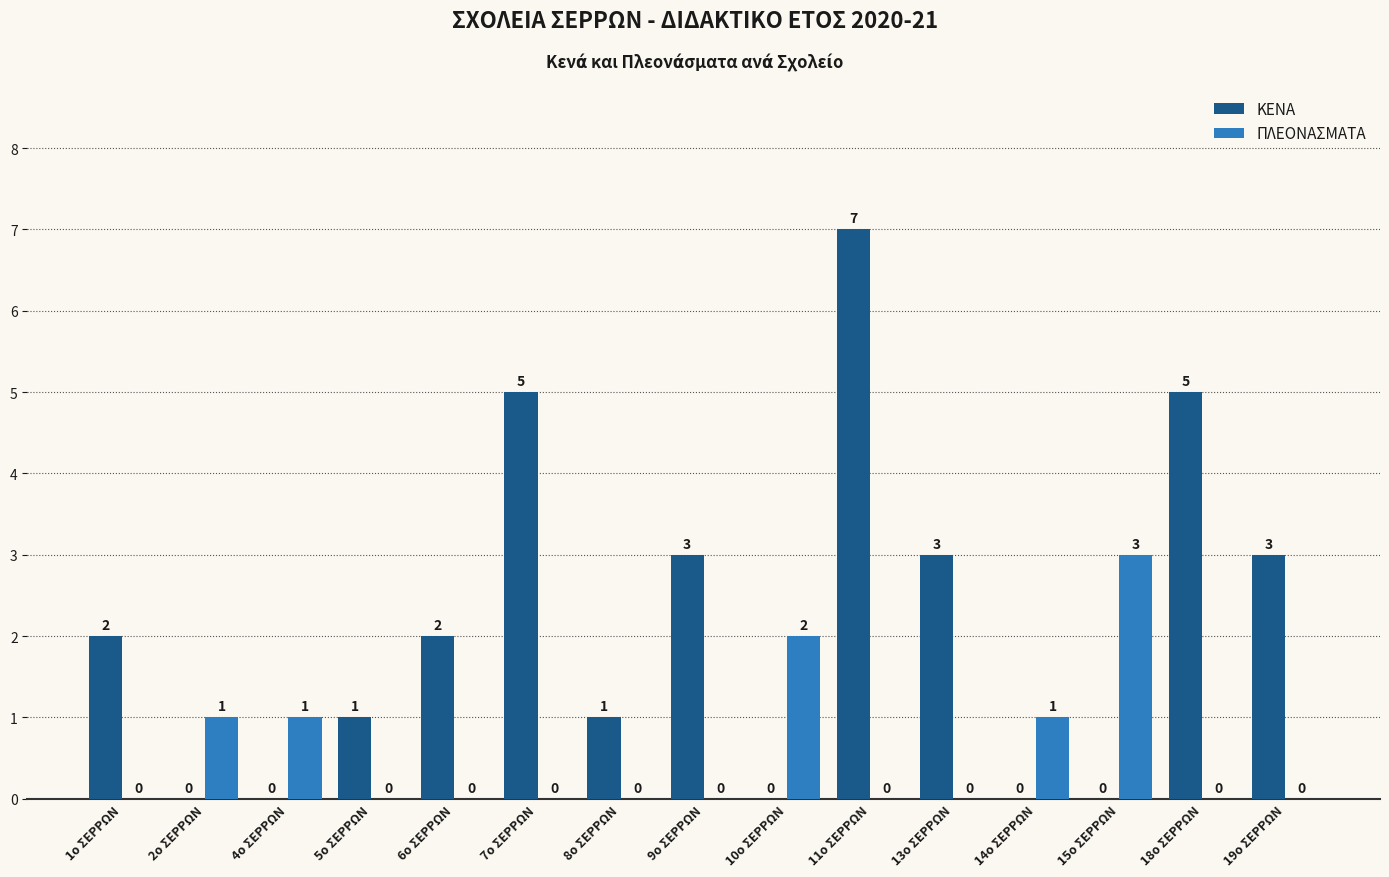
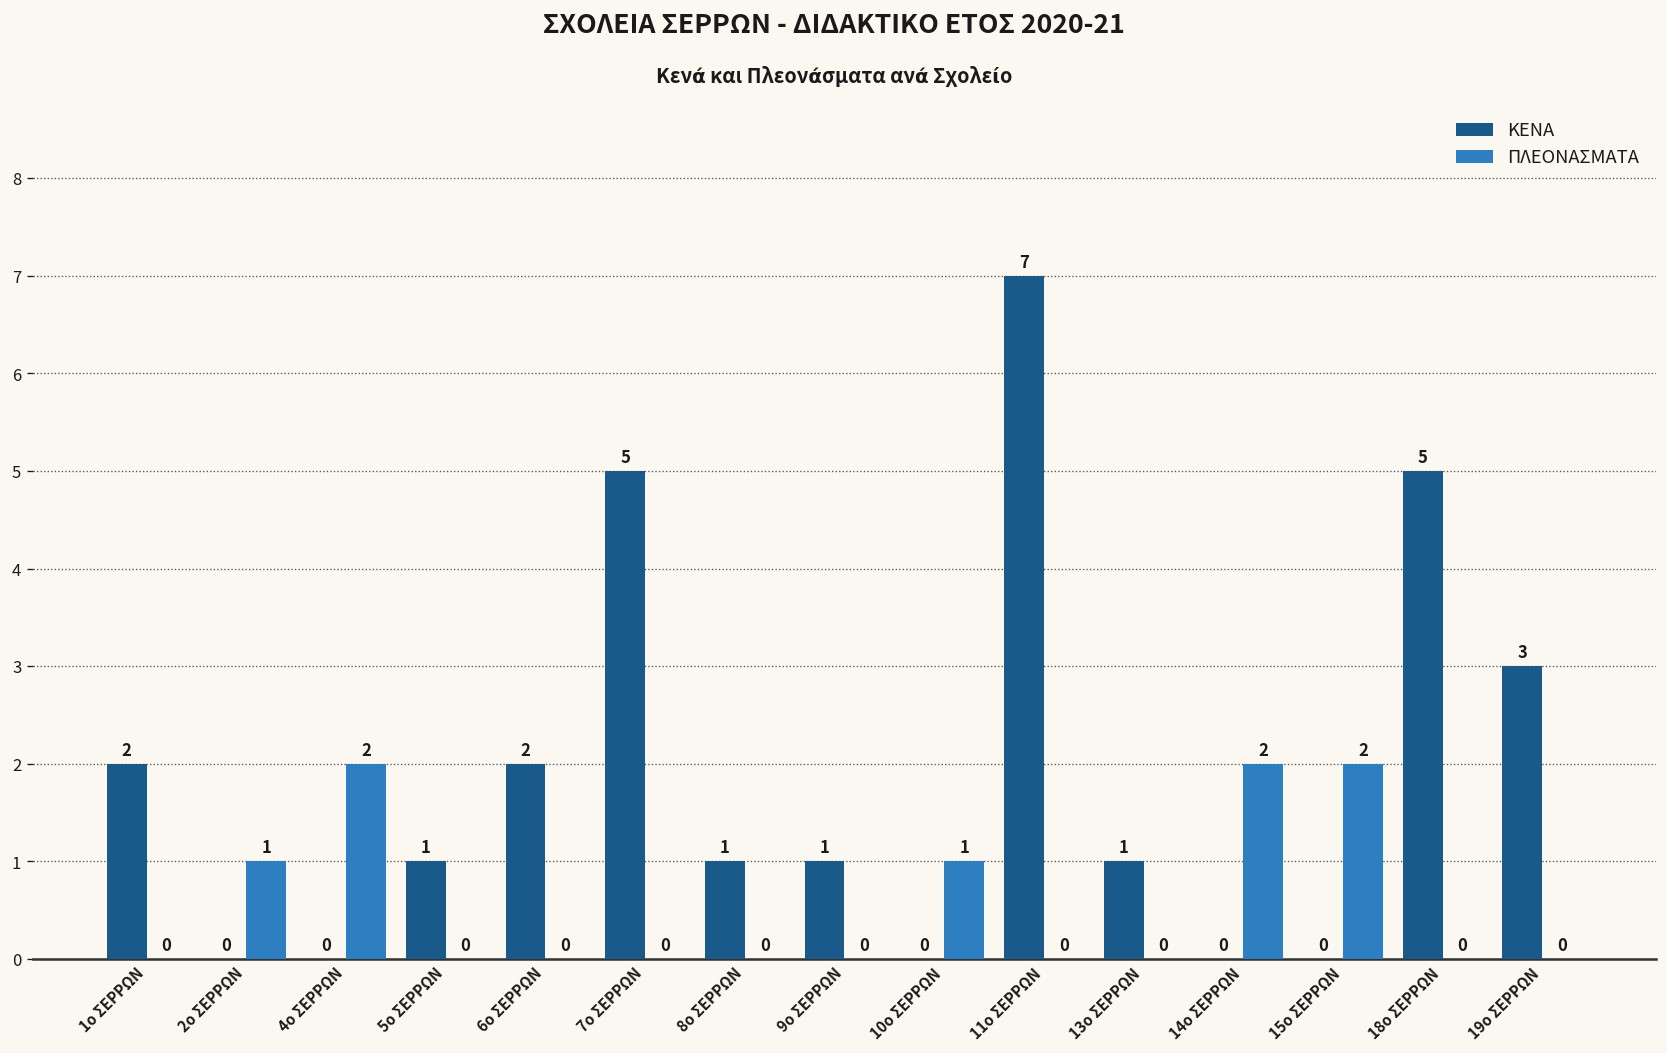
  {
    "ΚΕΝΑ": {
      "1ο ΣΕΡΡΩΝ": 2,
      "2ο ΣΕΡΡΩΝ": 0,
      "4ο ΣΕΡΡΩΝ": 0,
      "5ο ΣΕΡΡΩΝ": 1,
      "6ο ΣΕΡΡΩΝ": 2,
      "7ο ΣΕΡΡΩΝ": 5,
      "8ο ΣΕΡΡΩΝ": 1,
-     "9ο ΣΕΡΡΩΝ": 3,
+     "9ο ΣΕΡΡΩΝ": 1,
      "10ο ΣΕΡΡΩΝ": 0,
      "11ο ΣΕΡΡΩΝ": 7,
-     "13ο ΣΕΡΡΩΝ": 3,
+     "13ο ΣΕΡΡΩΝ": 1,
      "14ο ΣΕΡΡΩΝ": 0,
      "15ο ΣΕΡΡΩΝ": 0,
      "18ο ΣΕΡΡΩΝ": 5,
      "19ο ΣΕΡΡΩΝ": 3
    },
    "ΠΛΕΟΝΑΣΜΑΤΑ": {
      "1ο ΣΕΡΡΩΝ": 0,
      "2ο ΣΕΡΡΩΝ": 1,
-     "4ο ΣΕΡΡΩΝ": 1,
+     "4ο ΣΕΡΡΩΝ": 2,
      "5ο ΣΕΡΡΩΝ": 0,
      "6ο ΣΕΡΡΩΝ": 0,
      "7ο ΣΕΡΡΩΝ": 0,
      "8ο ΣΕΡΡΩΝ": 0,
      "9ο ΣΕΡΡΩΝ": 0,
-     "10ο ΣΕΡΡΩΝ": 2,
+     "10ο ΣΕΡΡΩΝ": 1,
      "11ο ΣΕΡΡΩΝ": 0,
      "13ο ΣΕΡΡΩΝ": 0,
-     "14ο ΣΕΡΡΩΝ": 1,
-     "15ο ΣΕΡΡΩΝ": 3,
+     "14ο ΣΕΡΡΩΝ": 2,
+     "15ο ΣΕΡΡΩΝ": 2,
      "18ο ΣΕΡΡΩΝ": 0,
      "19ο ΣΕΡΡΩΝ": 0
    }
  }
